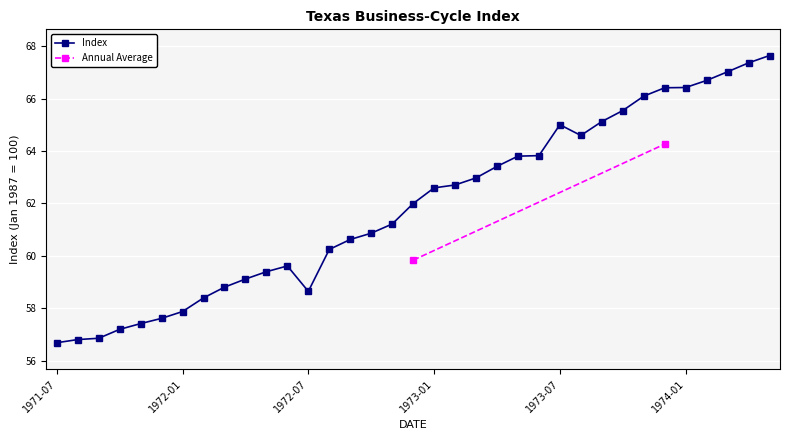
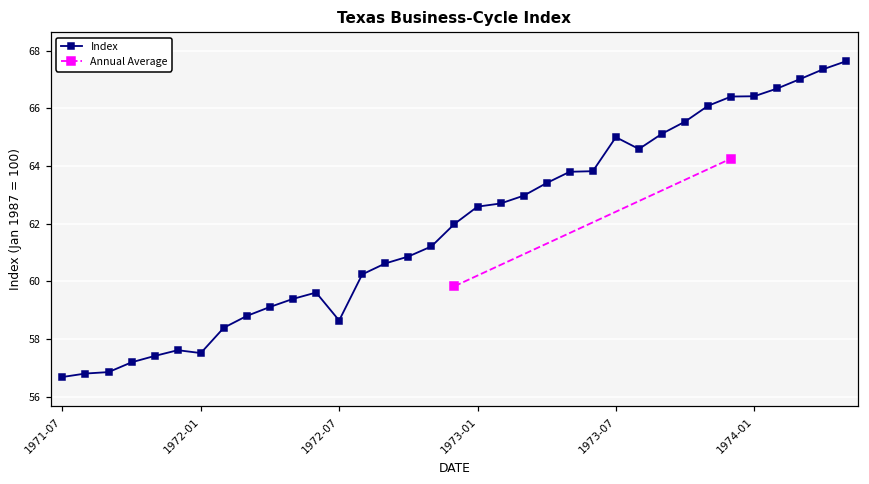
  {
    "Index": {
      "1971-07": 56.7,
-     "1972-01": 57.9,
+     "1972-01": 57.5,
      "1972-07": 58.6,
      "1973-01": 62.6,
      "1973-07": 65.0,
      "1974-01": 66.4
    }
  }
